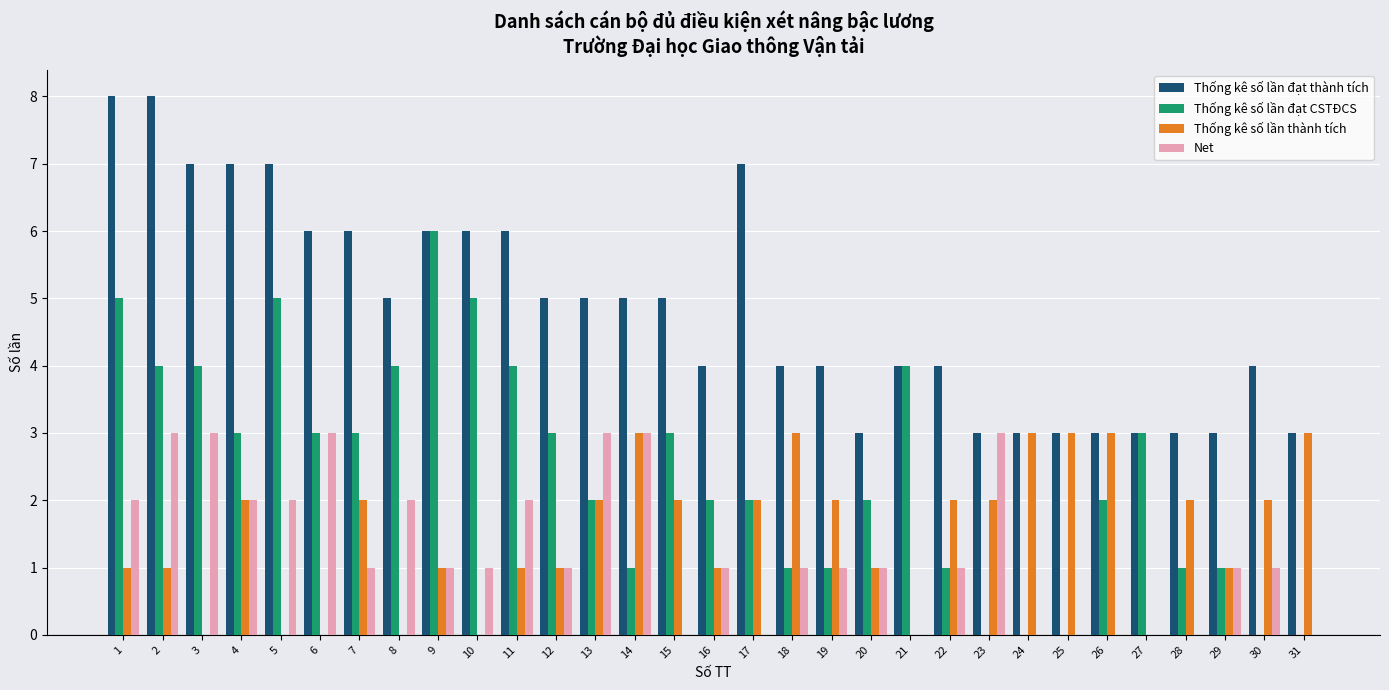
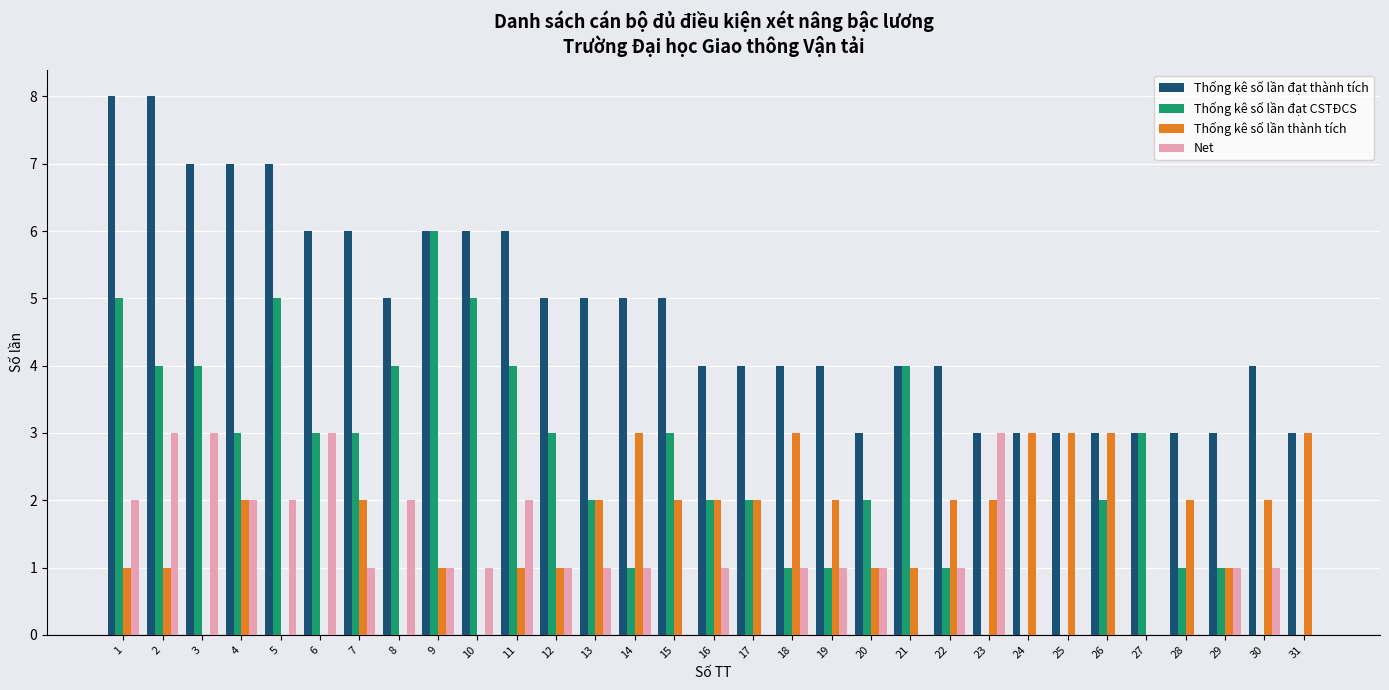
  {
    "Thống kê số lần đạt thành tích": {
      "1": 8,
      "2": 8,
      "3": 7,
      "4": 7,
      "5": 7,
      "6": 6,
      "7": 6,
      "8": 5,
      "9": 6,
      "10": 6,
      "11": 6,
      "12": 5,
      "13": 5,
      "14": 5,
      "15": 5,
      "16": 4,
-     "17": 7,
+     "17": 4,
      "18": 4,
      "19": 4,
      "20": 3,
      "21": 4,
      "22": 4,
      "23": 3,
      "24": 3,
      "25": 3,
      "26": 3,
      "27": 3,
      "28": 3,
      "29": 3,
      "30": 4,
      "31": 3
    },
    "Thống kê số lần đạt CSTĐCS": {
      "1": 5,
      "2": 4,
      "3": 4,
      "4": 3,
      "5": 5,
      "6": 3,
      "7": 3,
      "8": 4,
      "9": 6,
      "10": 5,
      "11": 4,
      "12": 3,
      "13": 2,
      "14": 1,
      "15": 3,
      "16": 2,
      "17": 2,
      "18": 1,
      "19": 1,
      "20": 2,
      "21": 4,
      "22": 1,
      "23": 0,
      "24": 0,
      "25": 0,
      "26": 2,
      "27": 3,
      "28": 1,
      "29": 1,
      "30": 0,
      "31": 0
    },
    "Thống kê số lần thành tích": {
      "1": 1,
      "2": 1,
      "3": 0,
      "4": 2,
      "5": 0,
      "6": 0,
      "7": 2,
      "8": 0,
      "9": 1,
      "10": 0,
      "11": 1,
      "12": 1,
      "13": 2,
      "14": 3,
      "15": 2,
-     "16": 1,
+     "16": 2,
      "17": 2,
      "18": 3,
      "19": 2,
      "20": 1,
-     "21": 0,
+     "21": 1,
      "22": 2,
      "23": 2,
      "24": 3,
      "25": 3,
      "26": 3,
      "27": 0,
      "28": 2,
      "29": 1,
      "30": 2,
      "31": 3
    },
    "Net": {
      "1": 2,
      "2": 3,
      "3": 3,
      "4": 2,
      "5": 2,
      "6": 3,
      "7": 1,
      "8": 2,
      "9": 1,
      "10": 1,
      "11": 2,
      "12": 1,
-     "13": 3,
-     "14": 3,
+     "13": 1,
+     "14": 1,
      "15": 0,
      "16": 1,
      "17": 0,
      "18": 1,
      "19": 1,
      "20": 1,
      "21": 0,
      "22": 1,
      "23": 3,
      "24": 0,
      "25": 0,
      "26": 0,
      "27": 0,
      "28": 0,
      "29": 1,
      "30": 1,
      "31": 0
    }
  }
